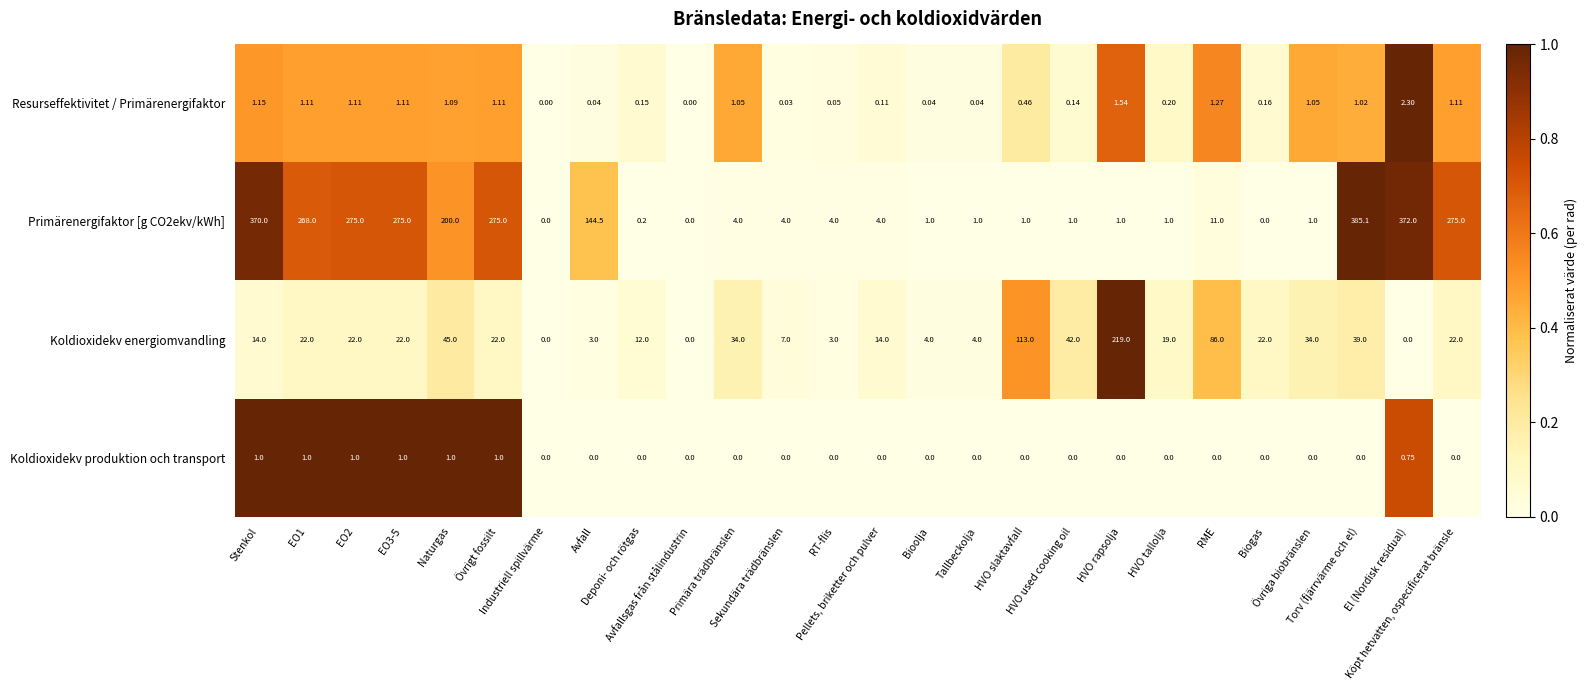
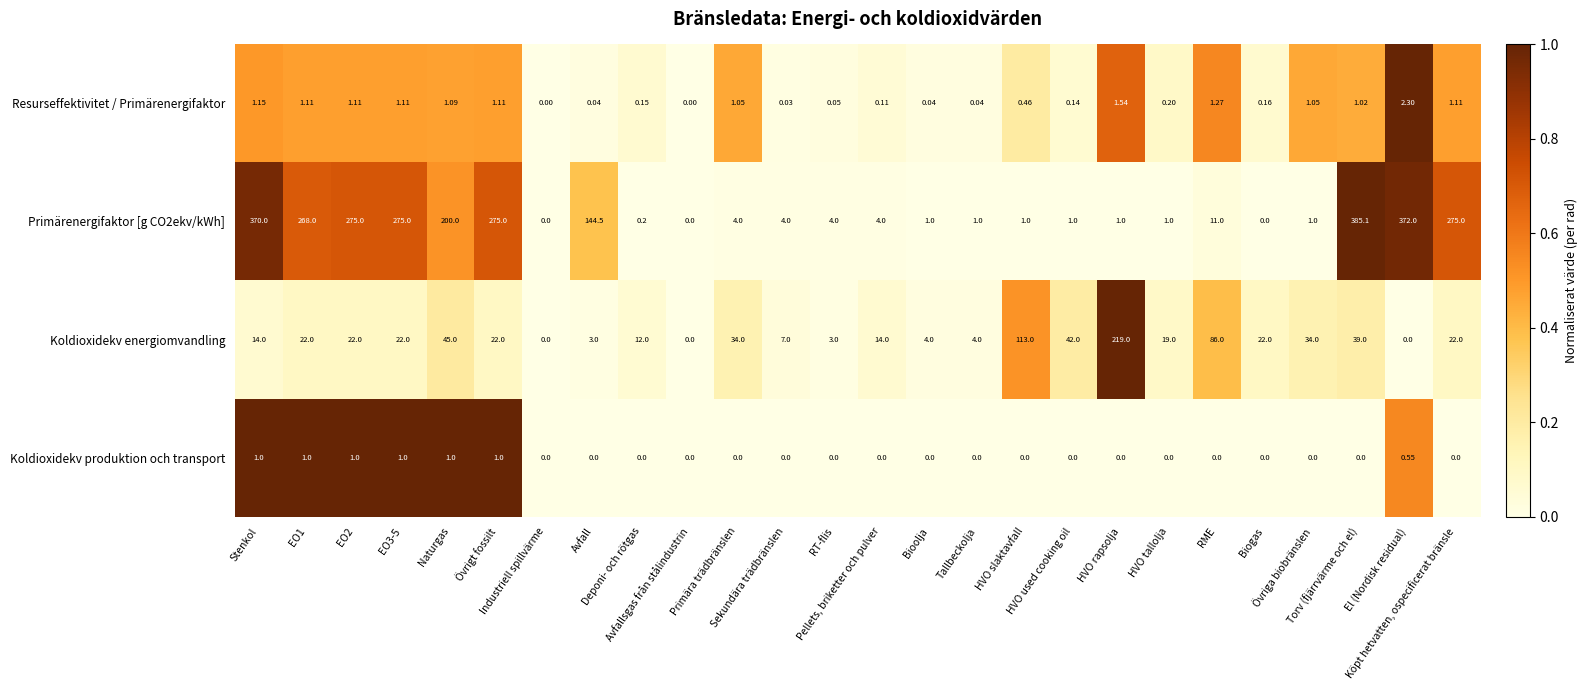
  {
    "Resurseffektivitet / Primärenergifaktor": {
      "Stenkol": 1.15,
      "EO1": 1.11,
      "EO2": 1.11,
      "EO3-5": 1.11,
      "Naturgas": 1.09,
      "Övrigt fossilt": 1.11,
      "Industriell spillvärme": 0.00,
      "Avfall": 0.04,
      "Deponi- och rötgas": 0.15,
      "Avfallsgas från stålindustrin": 0.00,
      "Primära trädbränslen": 1.05,
      "Sekundära trädbränslen": 0.03,
      "RT-flis": 0.05,
      "Pellets, briketter och pulver": 0.11,
      "Bioolja": 0.04,
      "Tallbeckolja": 0.04,
      "HVO slaktavfall": 0.46,
      "HVO used cooking oil": 0.14,
      "HVO rapsolja": 1.54,
      "HVO tallolja": 0.20,
      "RME": 1.27,
      "Biogas": 0.16,
      "Övriga biobränslen": 1.05,
      "Torv (fjärrvärme och el)": 1.02,
      "El (Nordisk residual)": 2.30,
      "Köpt hetvatten, ospecificerat bränsle": 1.11
    },
    "Primärenergifaktor [g CO2ekv/kWh]": {
      "Stenkol": 370.0,
      "EO1": 268.0,
      "EO2": 275.0,
      "EO3-5": 275.0,
      "Naturgas": 200.0,
      "Övrigt fossilt": 275.0,
      "Industriell spillvärme": 0.0,
      "Avfall": 144.5,
      "Deponi- och rötgas": 0.2,
      "Avfallsgas från stålindustrin": 0.0,
      "Primära trädbränslen": 4.0,
      "Sekundära trädbränslen": 4.0,
      "RT-flis": 4.0,
      "Pellets, briketter och pulver": 4.0,
      "Bioolja": 1.0,
      "Tallbeckolja": 1.0,
      "HVO slaktavfall": 1.0,
      "HVO used cooking oil": 1.0,
      "HVO rapsolja": 1.0,
      "HVO tallolja": 1.0,
      "RME": 11.0,
      "Biogas": 0.0,
      "Övriga biobränslen": 1.0,
      "Torv (fjärrvärme och el)": 385.1,
      "El (Nordisk residual)": 372.0,
      "Köpt hetvatten, ospecificerat bränsle": 275.0
    },
    "Koldioxidekv energiomvandling": {
      "Stenkol": 14.0,
      "EO1": 22.0,
      "EO2": 22.0,
      "EO3-5": 22.0,
      "Naturgas": 45.0,
      "Övrigt fossilt": 22.0,
      "Industriell spillvärme": 0.0,
      "Avfall": 3.0,
      "Deponi- och rötgas": 12.0,
      "Avfallsgas från stålindustrin": 0.0,
      "Primära trädbränslen": 34.0,
      "Sekundära trädbränslen": 7.0,
      "RT-flis": 3.0,
      "Pellets, briketter och pulver": 14.0,
      "Bioolja": 4.0,
      "Tallbeckolja": 4.0,
      "HVO slaktavfall": 113.0,
      "HVO used cooking oil": 42.0,
      "HVO rapsolja": 219.0,
      "HVO tallolja": 19.0,
      "RME": 86.0,
      "Biogas": 22.0,
      "Övriga biobränslen": 34.0,
      "Torv (fjärrvärme och el)": 39.0,
      "El (Nordisk residual)": 0.0,
      "Köpt hetvatten, ospecificerat bränsle": 22.0
    },
    "Koldioxidekv produktion och transport": {
      "Stenkol": 1.0,
      "EO1": 1.0,
      "EO2": 1.0,
      "EO3-5": 1.0,
      "Naturgas": 1.0,
      "Övrigt fossilt": 1.0,
      "Industriell spillvärme": 0.0,
      "Avfall": 0.0,
      "Deponi- och rötgas": 0.0,
      "Avfallsgas från stålindustrin": 0.0,
      "Primära trädbränslen": 0.0,
      "Sekundära trädbränslen": 0.0,
      "RT-flis": 0.0,
      "Pellets, briketter och pulver": 0.0,
      "Bioolja": 0.0,
      "Tallbeckolja": 0.0,
      "HVO slaktavfall": 0.0,
      "HVO used cooking oil": 0.0,
      "HVO rapsolja": 0.0,
      "HVO tallolja": 0.0,
      "RME": 0.0,
      "Biogas": 0.0,
      "Övriga biobränslen": 0.0,
      "Torv (fjärrvärme och el)": 0.0,
-     "El (Nordisk residual)": 0.75,
+     "El (Nordisk residual)": 0.55,
      "Köpt hetvatten, ospecificerat bränsle": 0.0
    }
  }
